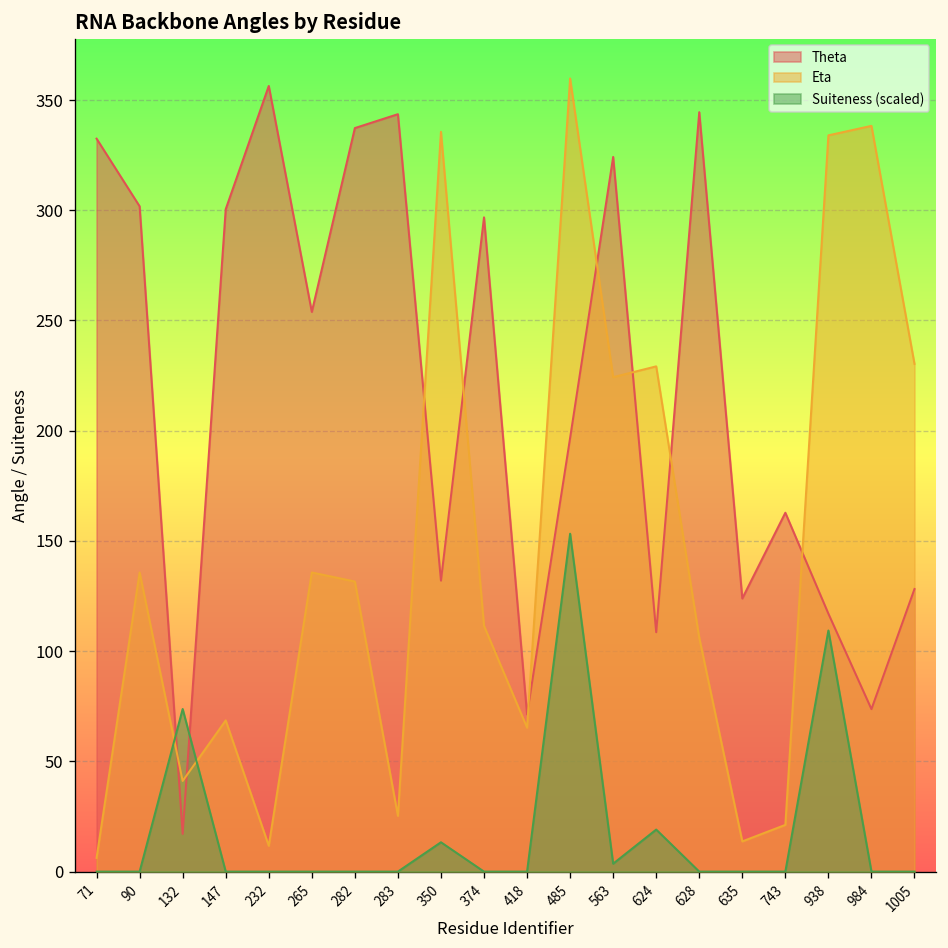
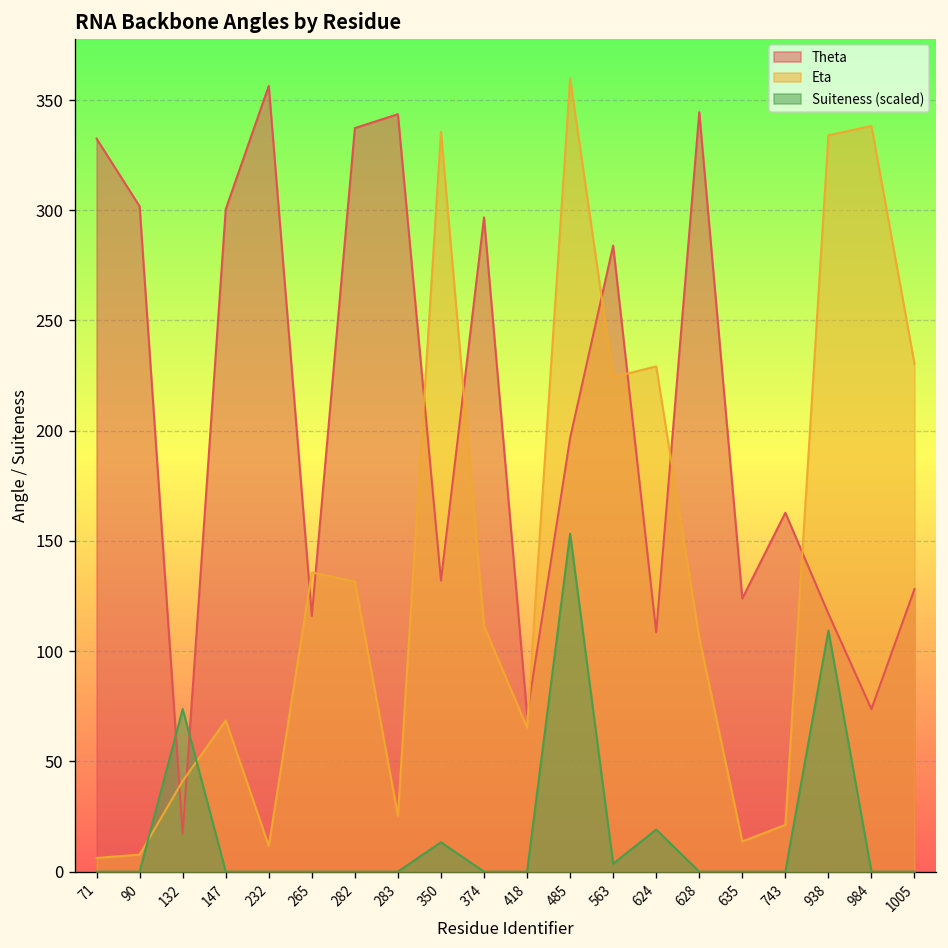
  {
    "Theta": {
      "71": 333,
      "90": 302,
      "132": 17,
      "147": 301,
      "232": 356,
-     "265": 254,
+     "265": 116,
      "282": 337,
      "283": 344,
      "350": 132,
      "374": 297,
      "418": 71,
      "485": 197,
-     "563": 324,
+     "563": 284,
      "624": 109,
      "628": 345,
      "635": 124,
      "743": 163,
      "938": 117,
      "984": 74,
      "1005": 128
    },
    "Eta": {
      "71": 6,
-     "90": 136,
+     "90": 8,
      "132": 41,
      "147": 69,
      "232": 12,
      "265": 136,
      "282": 132,
      "283": 25,
      "350": 336,
      "374": 112,
      "418": 65,
      "485": 360,
      "563": 224,
      "624": 229,
      "628": 106,
      "635": 14,
      "743": 21,
      "938": 334,
      "984": 338,
      "1005": 230
    },
    "Suiteness (scaled)": {
      "71": 0,
      "90": 0,
      "132": 74,
      "147": 0,
      "232": 0,
      "265": 0,
      "282": 0,
      "283": 0,
      "350": 13,
      "374": 0,
      "418": 0,
      "485": 153,
      "563": 4,
      "624": 19,
      "628": 0,
      "635": 0,
      "743": 0,
      "938": 109,
      "984": 0,
      "1005": 0
    }
  }
